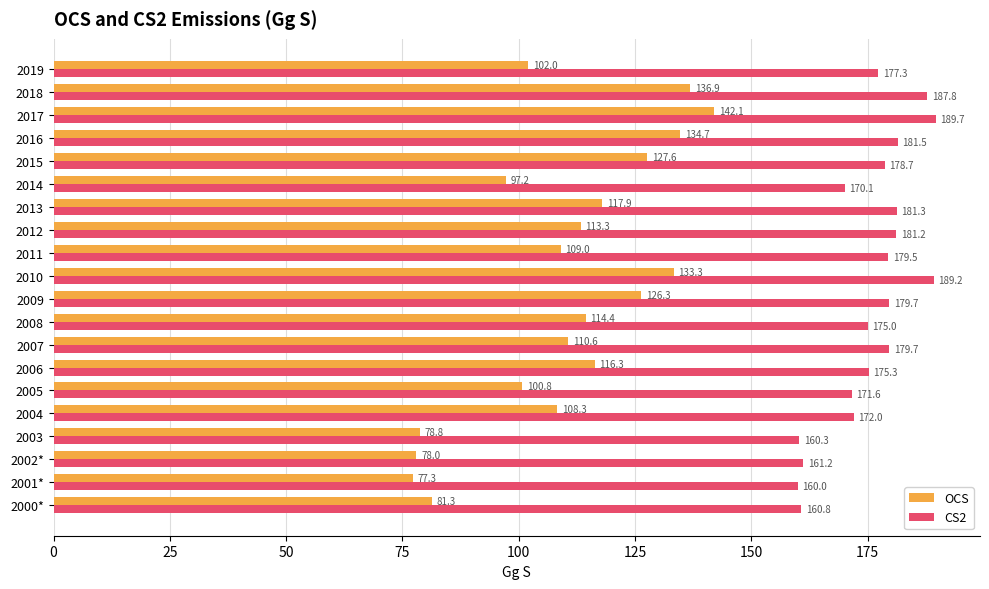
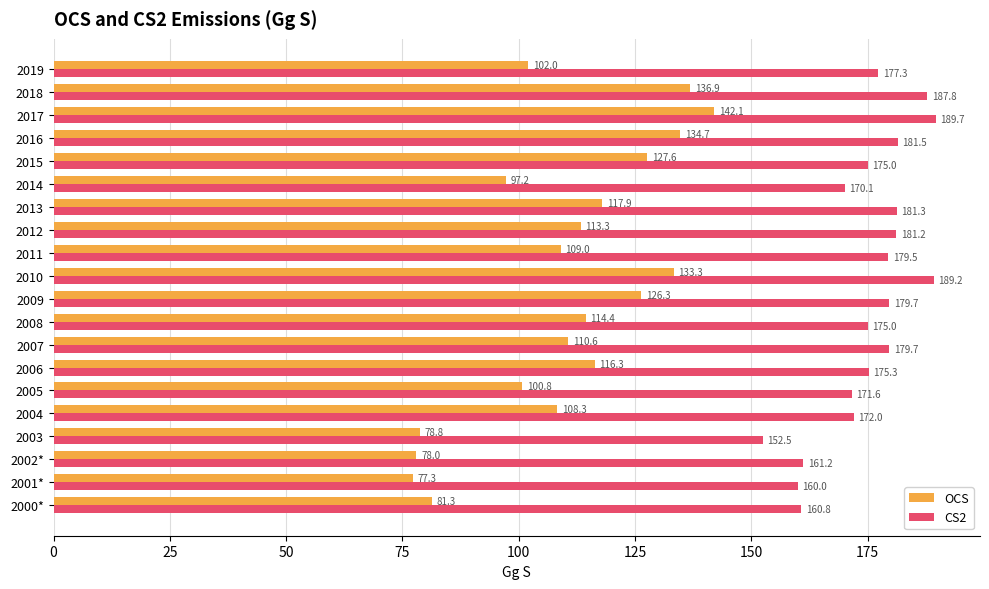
  {
    "OCS": {
      "2019": 102.0,
      "2018": 136.9,
      "2017": 142.1,
      "2016": 134.7,
      "2015": 127.6,
      "2014": 97.2,
      "2013": 117.9,
      "2012": 113.3,
      "2011": 109.0,
      "2010": 133.3,
      "2009": 126.3,
      "2008": 114.4,
      "2007": 110.6,
      "2006": 116.3,
      "2005": 100.8,
      "2004": 108.3,
      "2003": 78.8,
      "2002*": 78.0,
      "2001*": 77.3,
      "2000*": 81.3
    },
    "CS2": {
      "2019": 177.3,
      "2018": 187.8,
      "2017": 189.7,
      "2016": 181.5,
-     "2015": 178.7,
+     "2015": 175.0,
      "2014": 170.1,
      "2013": 181.3,
      "2012": 181.2,
      "2011": 179.5,
      "2010": 189.2,
      "2009": 179.7,
      "2008": 175.0,
      "2007": 179.7,
      "2006": 175.3,
      "2005": 171.6,
      "2004": 172.0,
-     "2003": 160.3,
+     "2003": 152.5,
      "2002*": 161.2,
      "2001*": 160.0,
      "2000*": 160.8
    }
  }
